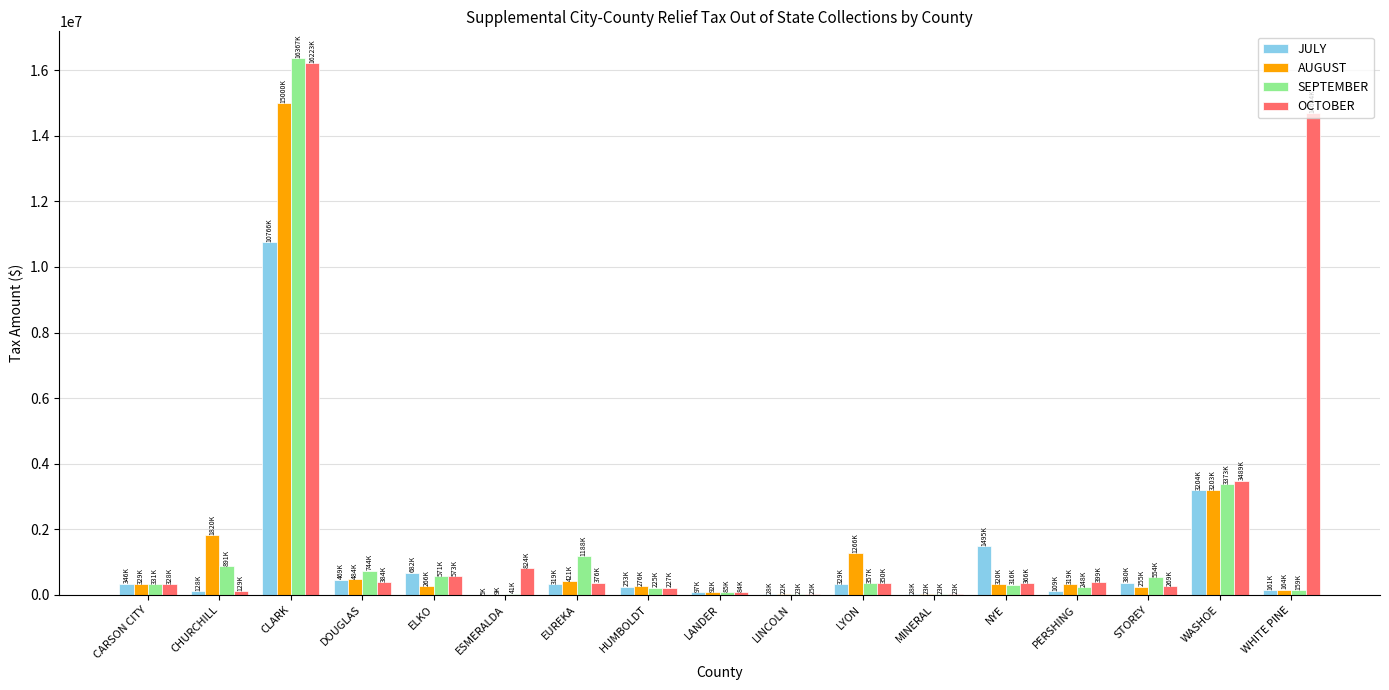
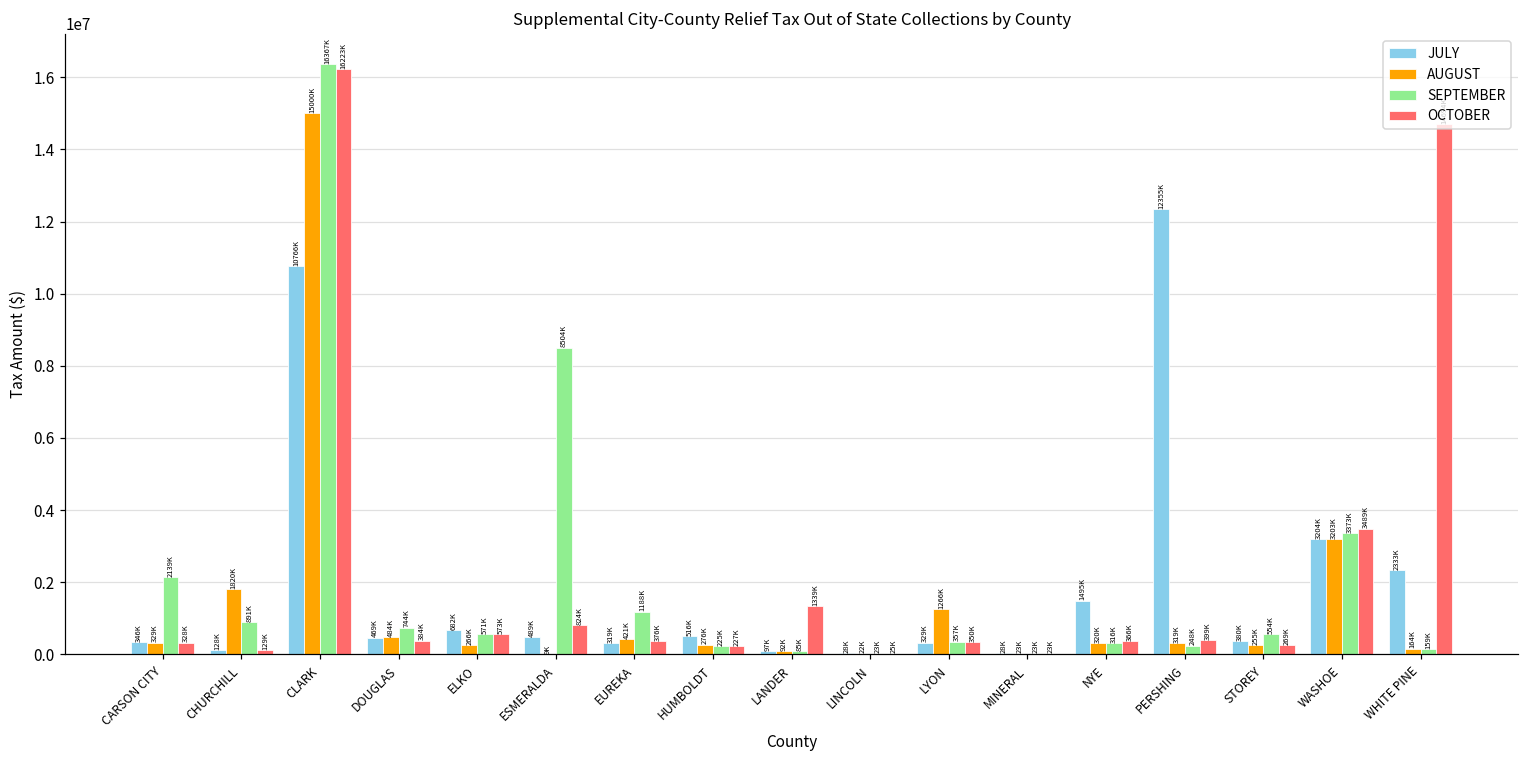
  {
    "JULY": {
      "CARSON CITY": "346K",
      "CHURCHILL": "128K",
      "CLARK": "10766K",
      "DOUGLAS": "469K",
      "ELKO": "682K",
-     "ESMERALDA": "5K",
+     "ESMERALDA": "489K",
      "EUREKA": "319K",
-     "HUMBOLDT": "253K",
+     "HUMBOLDT": "516K",
      "LANDER": "97K",
      "LINCOLN": "28K",
      "LYON": "329K",
      "MINERAL": "28K",
      "NYE": "1495K",
-     "PERSHING": "109K",
+     "PERSHING": "12355K",
      "STOREY": "380K",
      "WASHOE": "3204K",
-     "WHITE PINE": "161K"
+     "WHITE PINE": "2333K"
    },
    "AUGUST": {
      "CARSON CITY": "329K",
      "CHURCHILL": "1820K",
      "CLARK": "15000K",
      "DOUGLAS": "484K",
      "ELKO": "266K",
      "ESMERALDA": "9K",
      "EUREKA": "421K",
      "HUMBOLDT": "276K",
      "LANDER": "92K",
      "LINCOLN": "22K",
      "LYON": "1266K",
      "MINERAL": "23K",
      "NYE": "320K",
      "PERSHING": "319K",
      "STOREY": "255K",
      "WASHOE": "3203K",
      "WHITE PINE": "164K"
    },
    "SEPTEMBER": {
-     "CARSON CITY": "331K",
+     "CARSON CITY": "2139K",
      "CHURCHILL": "891K",
      "CLARK": "16367K",
      "DOUGLAS": "744K",
      "ELKO": "571K",
-     "ESMERALDA": "41K",
+     "ESMERALDA": "8504K",
      "EUREKA": "1188K",
      "HUMBOLDT": "225K",
      "LANDER": "85K",
      "LINCOLN": "23K",
      "LYON": "357K",
      "MINERAL": "23K",
      "NYE": "316K",
      "PERSHING": "248K",
      "STOREY": "554K",
      "WASHOE": "3373K",
      "WHITE PINE": "159K"
    },
    "OCTOBER": {
      "CARSON CITY": "328K",
      "CHURCHILL": "129K",
      "CLARK": "16223K",
      "DOUGLAS": "384K",
      "ELKO": "573K",
      "ESMERALDA": "824K",
      "EUREKA": "376K",
      "HUMBOLDT": "227K",
-     "LANDER": "84K",
+     "LANDER": "1339K",
      "LINCOLN": "25K",
      "LYON": "350K",
      "MINERAL": "23K",
      "NYE": "366K",
      "PERSHING": "399K",
      "STOREY": "269K",
      "WASHOE": "3489K"
    }
  }
